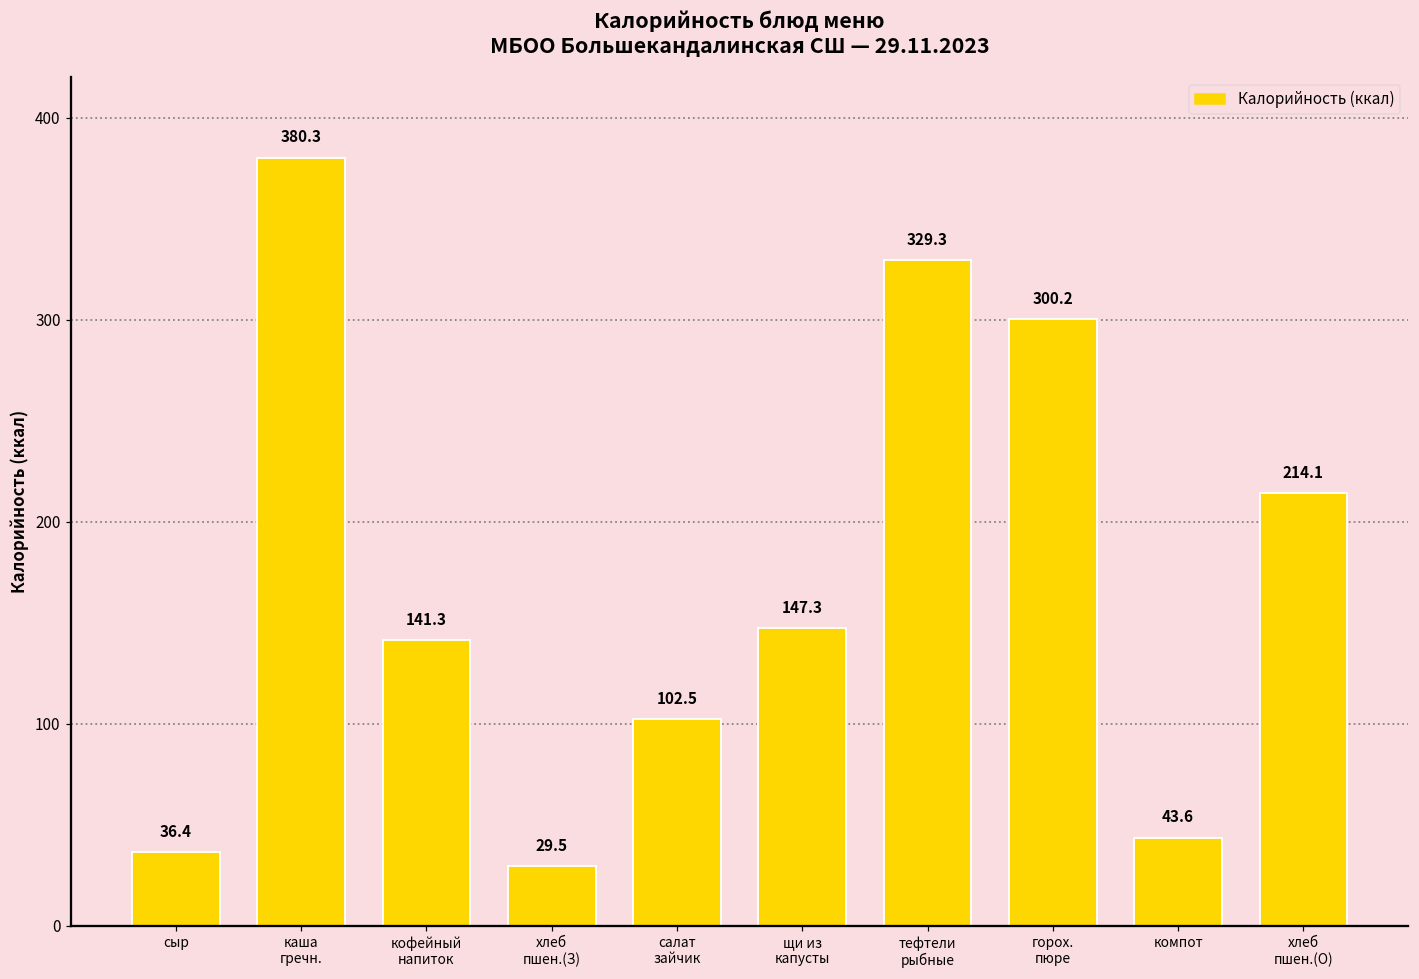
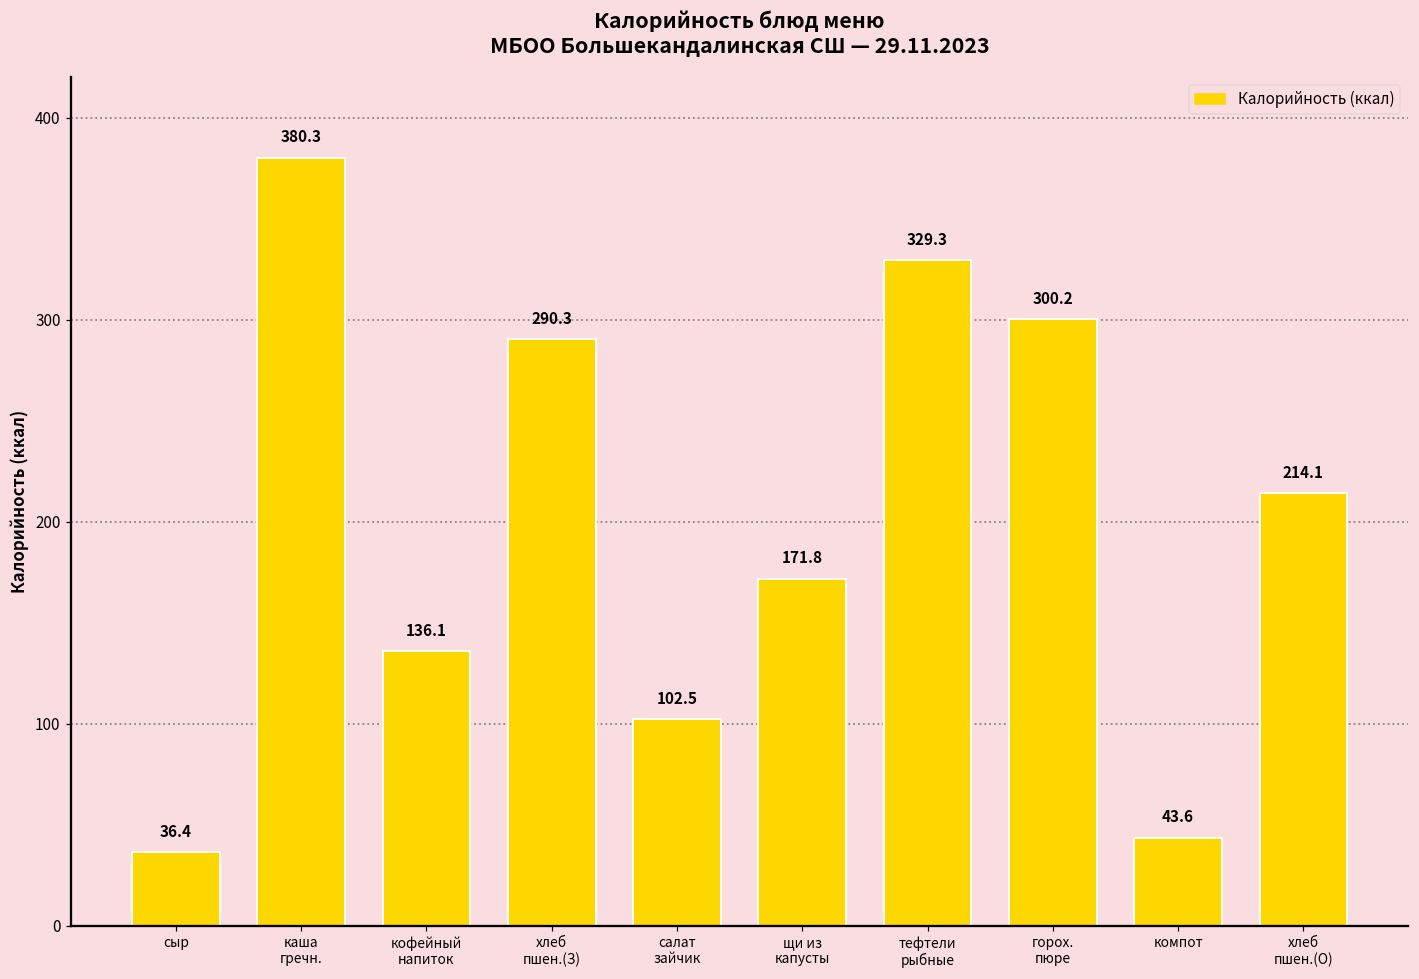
  {
    "сыр": 36.4,
    "каша гречн.": 380.3,
-   "кофейный напиток": 141.3,
-   "хлеб пшен.(З)": 29.5,
+   "кофейный напиток": 136.1,
+   "хлеб пшен.(З)": 290.3,
    "салат зайчик": 102.5,
-   "щи из капусты": 147.3,
+   "щи из капусты": 171.8,
    "тефтели рыбные": 329.3,
    "горох. пюре": 300.2,
    "компот": 43.6,
    "хлеб пшен.(О)": 214.1
  }
